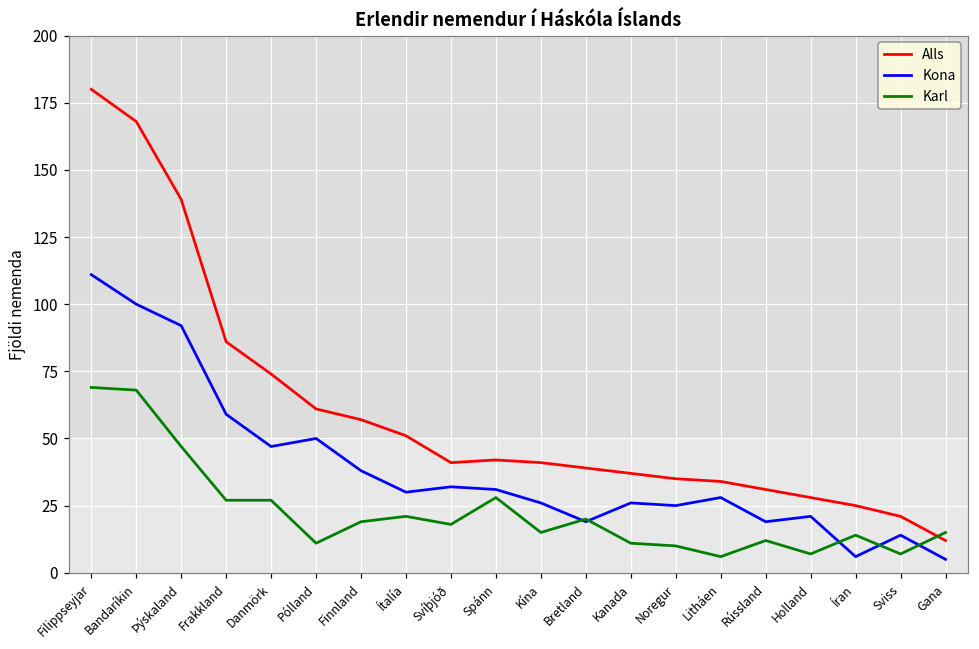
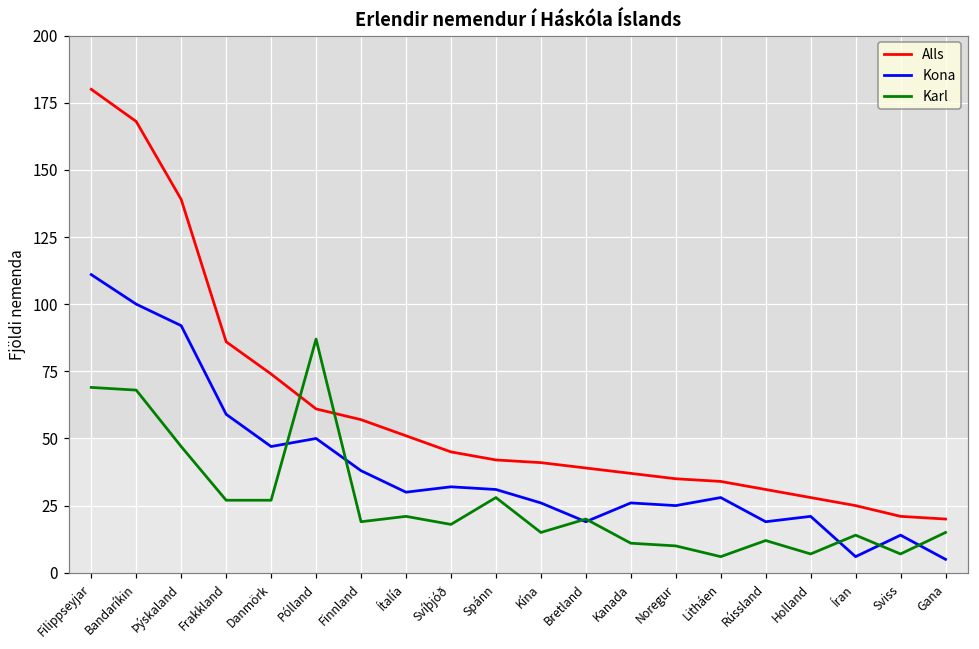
  {
    "Alls": {
      "Filippseyjar": 180,
      "Bandaríkin": 168,
      "Þýskaland": 139,
      "Frakkland": 86,
      "Danmörk": 74,
      "Pólland": 61,
      "Finnland": 57,
      "Ítalía": 51,
-     "Svíþjóð": 41,
+     "Svíþjóð": 45,
      "Spánn": 42,
      "Kína": 41,
      "Bretland": 39,
      "Kanada": 37,
      "Noregur": 35,
      "Litháen": 34,
      "Rússland": 31,
      "Holland": 28,
      "Íran": 25,
      "Sviss": 21,
-     "Gana": 12
+     "Gana": 20
    },
    "Kona": {
      "Filippseyjar": 111,
      "Bandaríkin": 100,
      "Þýskaland": 92,
      "Frakkland": 59,
      "Danmörk": 47,
      "Pólland": 50,
      "Finnland": 38,
      "Ítalía": 30,
      "Svíþjóð": 32,
      "Spánn": 31,
      "Kína": 26,
      "Kanada": 26,
      "Noregur": 25,
      "Litháen": 28,
      "Rússland": 19,
      "Holland": 21,
      "Íran": 6,
      "Sviss": 14,
      "Gana": 5
    },
    "Karl": {
      "Filippseyjar": 69,
      "Bandaríkin": 68,
      "Þýskaland": 47,
      "Frakkland": 27,
      "Danmörk": 27,
-     "Pólland": 11,
+     "Pólland": 87,
      "Finnland": 19,
      "Ítalía": 21,
      "Svíþjóð": 18,
      "Spánn": 28,
      "Kína": 15,
      "Kanada": 11,
      "Noregur": 10,
      "Litháen": 6,
      "Rússland": 12,
      "Holland": 7,
      "Íran": 14,
      "Sviss": 7,
      "Gana": 15
    }
  }
